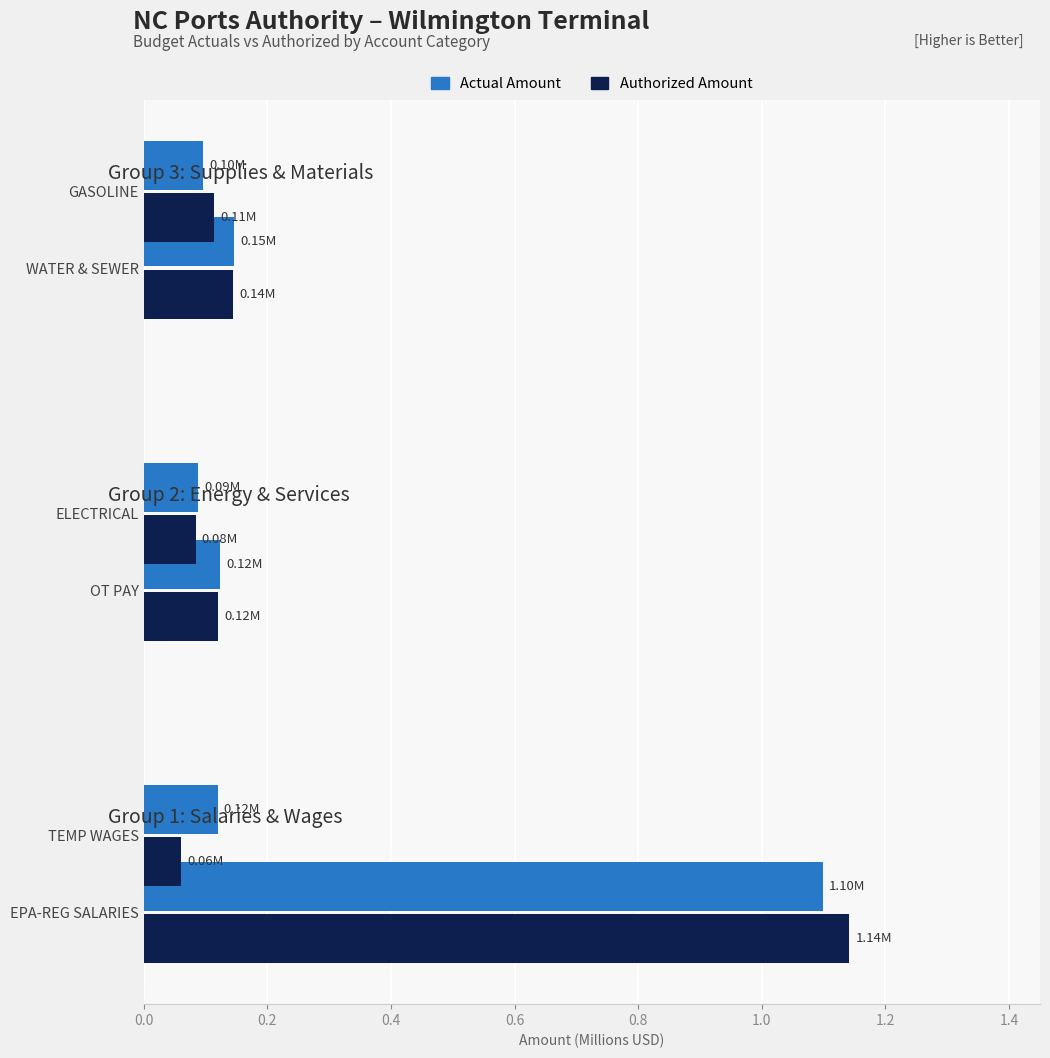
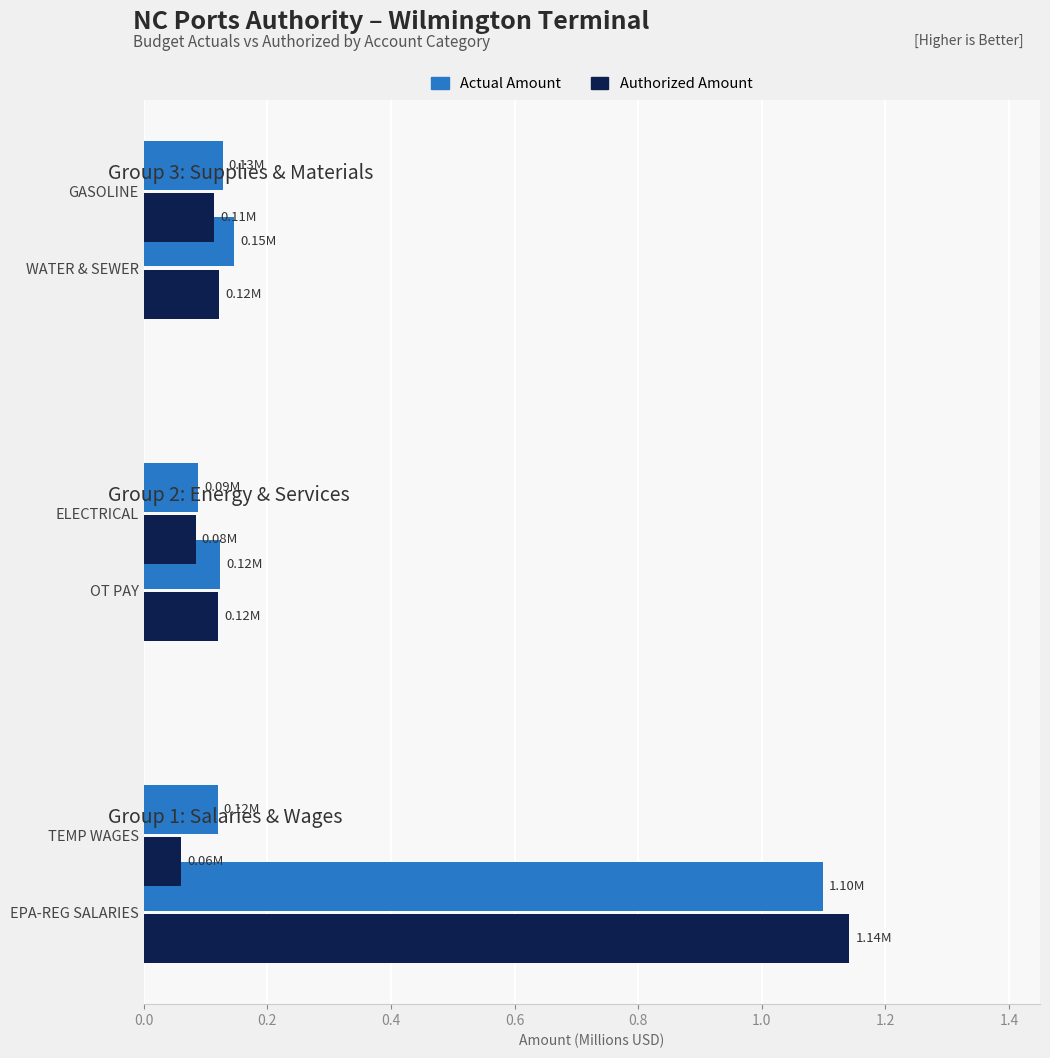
  {
    "Actual Amount": {
-     "GASOLINE": "0.10M",
+     "GASOLINE": "0.13M",
      "WATER & SEWER": "0.15M",
      "OT PAY": "0.12M",
      "EPA-REG SALARIES": "1.10M"
    },
    "Authorized Amount": {
      "GASOLINE": "0.11M",
-     "WATER & SEWER": "0.14M",
+     "WATER & SEWER": "0.12M",
      "ELECTRICAL": "0.08M",
      "OT PAY": "0.12M",
      "TEMP WAGES": "0.06M",
      "EPA-REG SALARIES": "1.14M"
    }
  }
